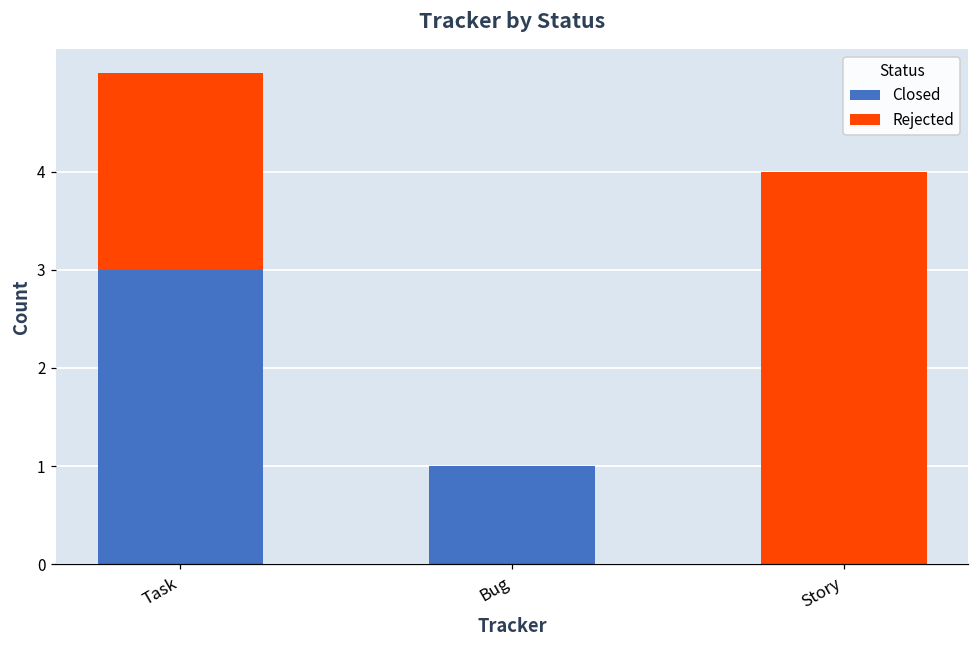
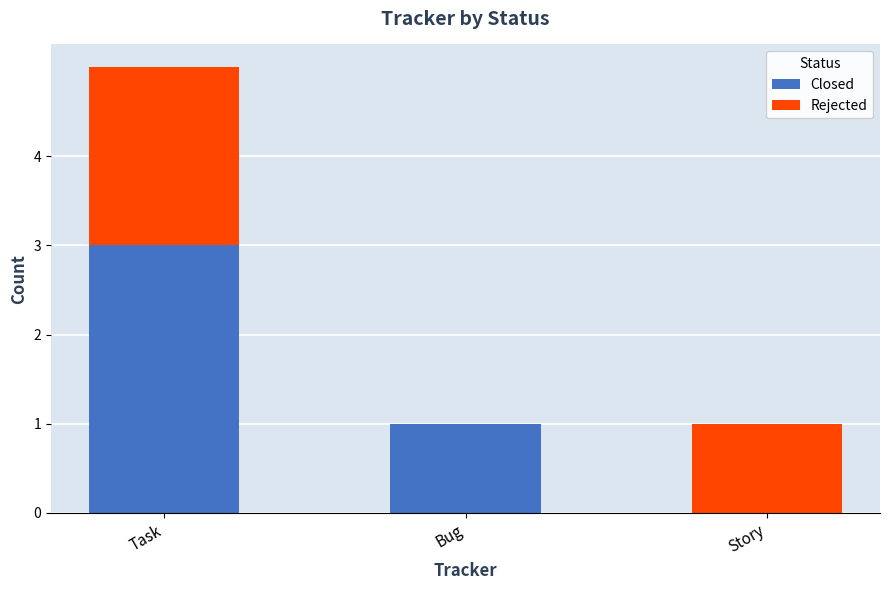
  {
    "Closed": {
      "Task": 3,
      "Bug": 1,
      "Story": 0
    },
    "Rejected": {
-     "Story": 4
+     "Story": 1
    }
  }
